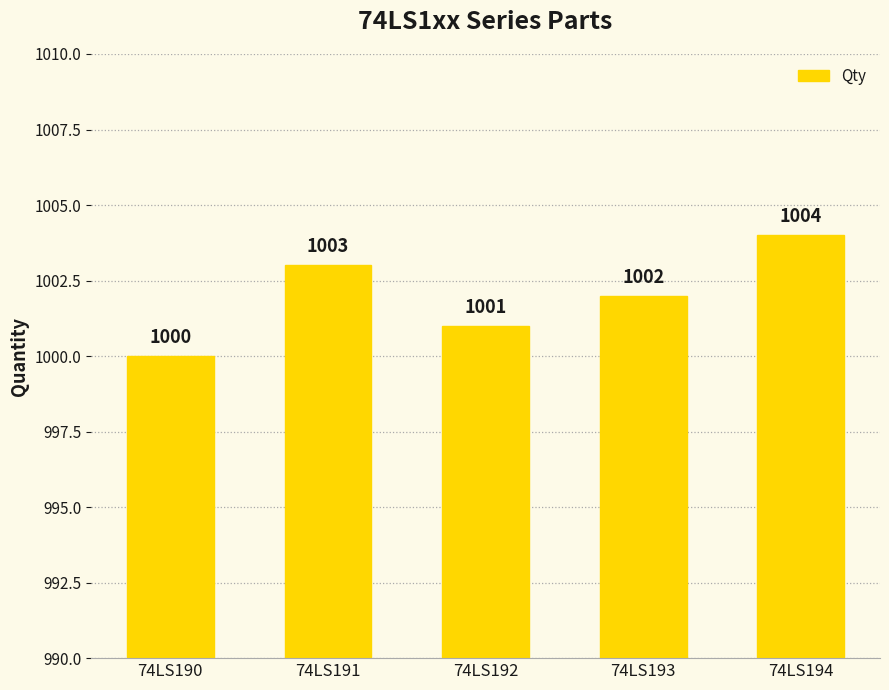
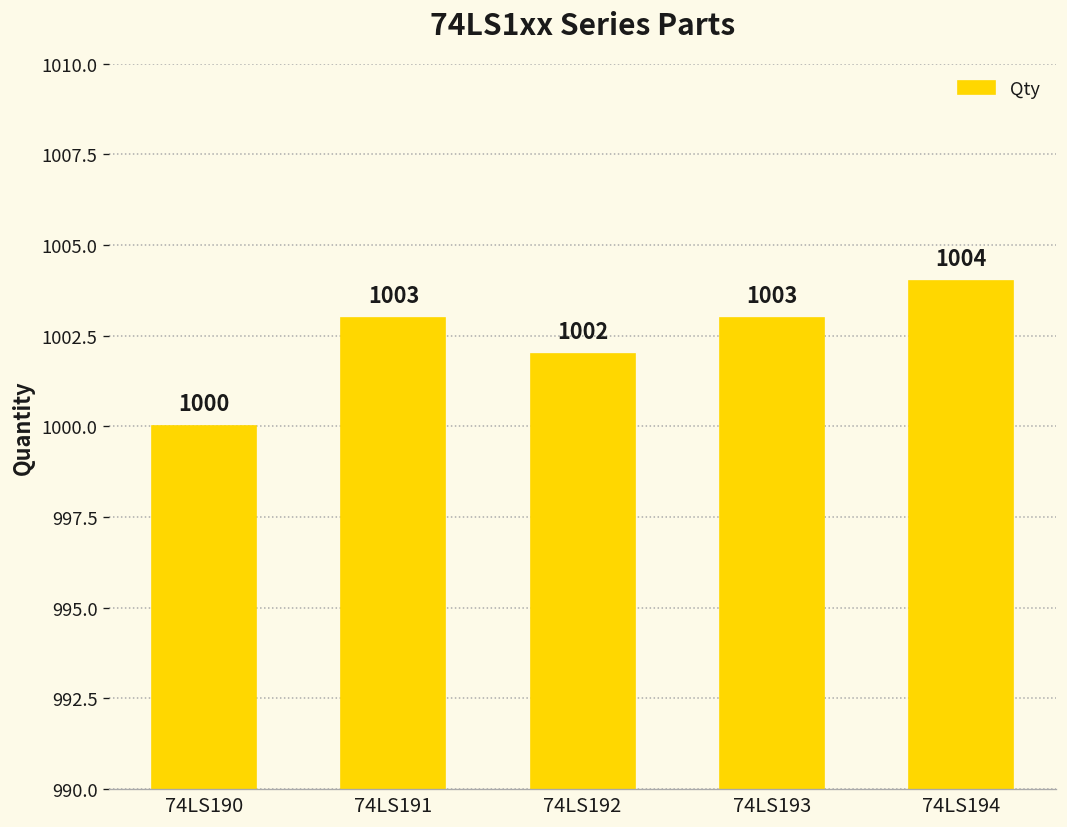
  {
    "74LS190": 1000,
    "74LS191": 1003,
-   "74LS192": 1001,
-   "74LS193": 1002,
+   "74LS192": 1002,
+   "74LS193": 1003,
    "74LS194": 1004
  }
